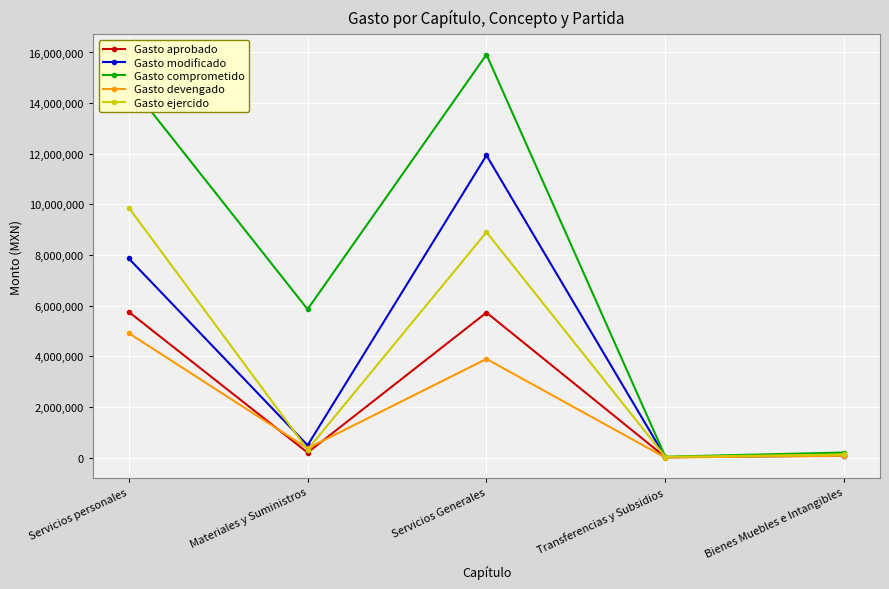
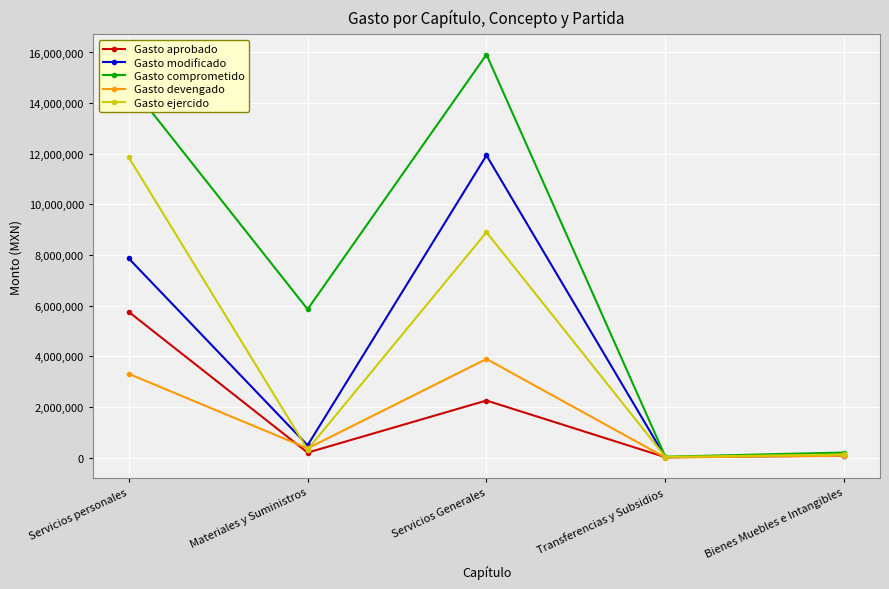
  {
    "Gasto aprobado": {
      "Servicios personales": "5,800,000",
      "Materiales y Suministros": "200,000",
-     "Servicios Generales": "5,700,000"
+     "Servicios Generales": "2,300,000"
    },
    "Gasto modificado": {
      "Servicios personales": "7,900,000",
      "Materiales y Suministros": "500,000",
      "Servicios Generales": "11,900,000"
    },
    "Gasto comprometido": {
      "Materiales y Suministros": "5,900,000",
      "Servicios Generales": "15,900,000"
    },
    "Gasto devengado": {
-     "Servicios personales": "4,900,000",
+     "Servicios personales": "3,300,000",
      "Servicios Generales": "3,900,000"
    },
    "Gasto ejercido": {
-     "Servicios personales": "9,900,000",
+     "Servicios personales": "11,900,000",
      "Servicios Generales": "8,900,000"
    }
  }
